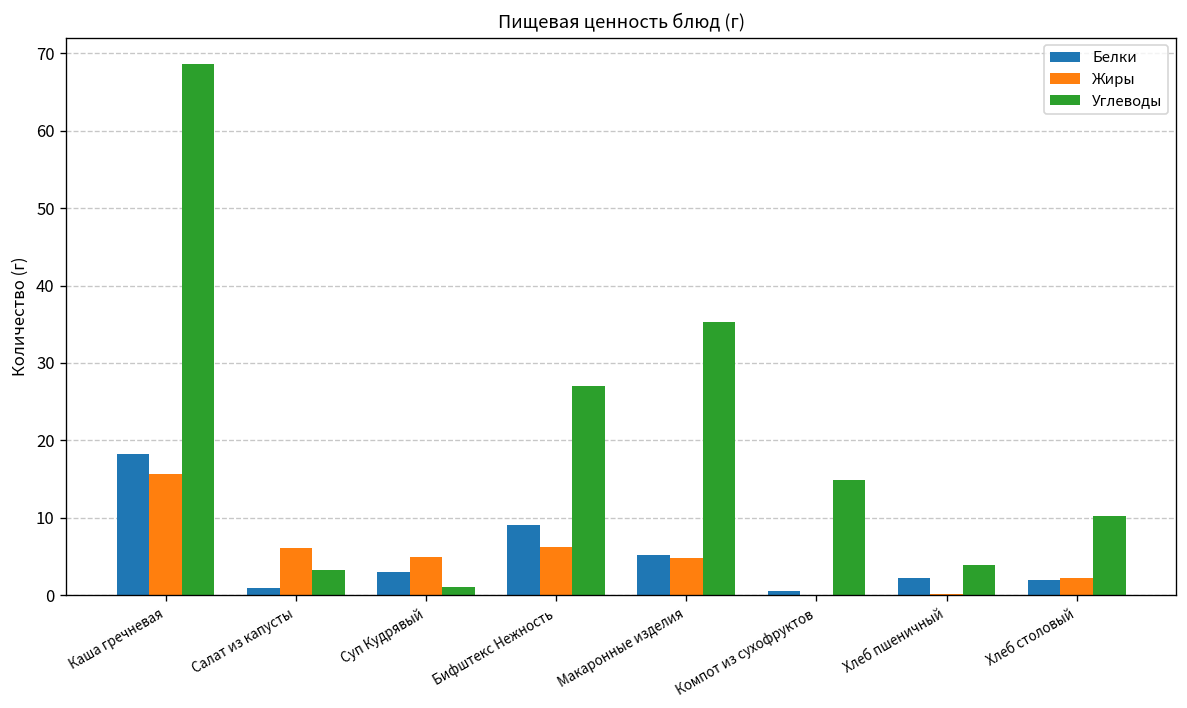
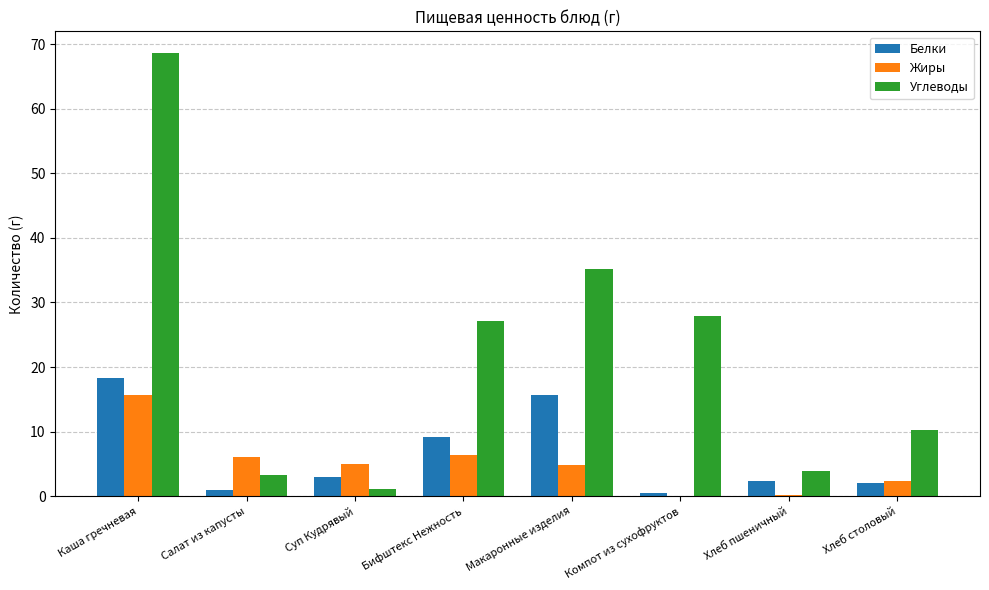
  {
    "Белки": {
      "Каша гречневая": 18,
      "Салат из капусты": 1,
      "Суп Кудрявый": 3,
      "Бифштекс Нежность": 9,
-     "Макаронные изделия": 5,
+     "Макаронные изделия": 16,
      "Компот из сухофруктов": 1,
      "Хлеб пшеничный": 2,
      "Хлеб столовый": 2
    },
    "Жиры": {
      "Каша гречневая": 16,
      "Салат из капусты": 6,
      "Суп Кудрявый": 5,
      "Бифштекс Нежность": 6,
      "Макаронные изделия": 5,
      "Компот из сухофруктов": 0,
      "Хлеб столовый": 2
    },
    "Углеводы": {
      "Каша гречневая": 69,
      "Салат из капусты": 3,
      "Суп Кудрявый": 1,
      "Бифштекс Нежность": 27,
      "Макаронные изделия": 35,
-     "Компот из сухофруктов": 15,
+     "Компот из сухофруктов": 28,
      "Хлеб пшеничный": 4,
      "Хлеб столовый": 10
    }
  }
